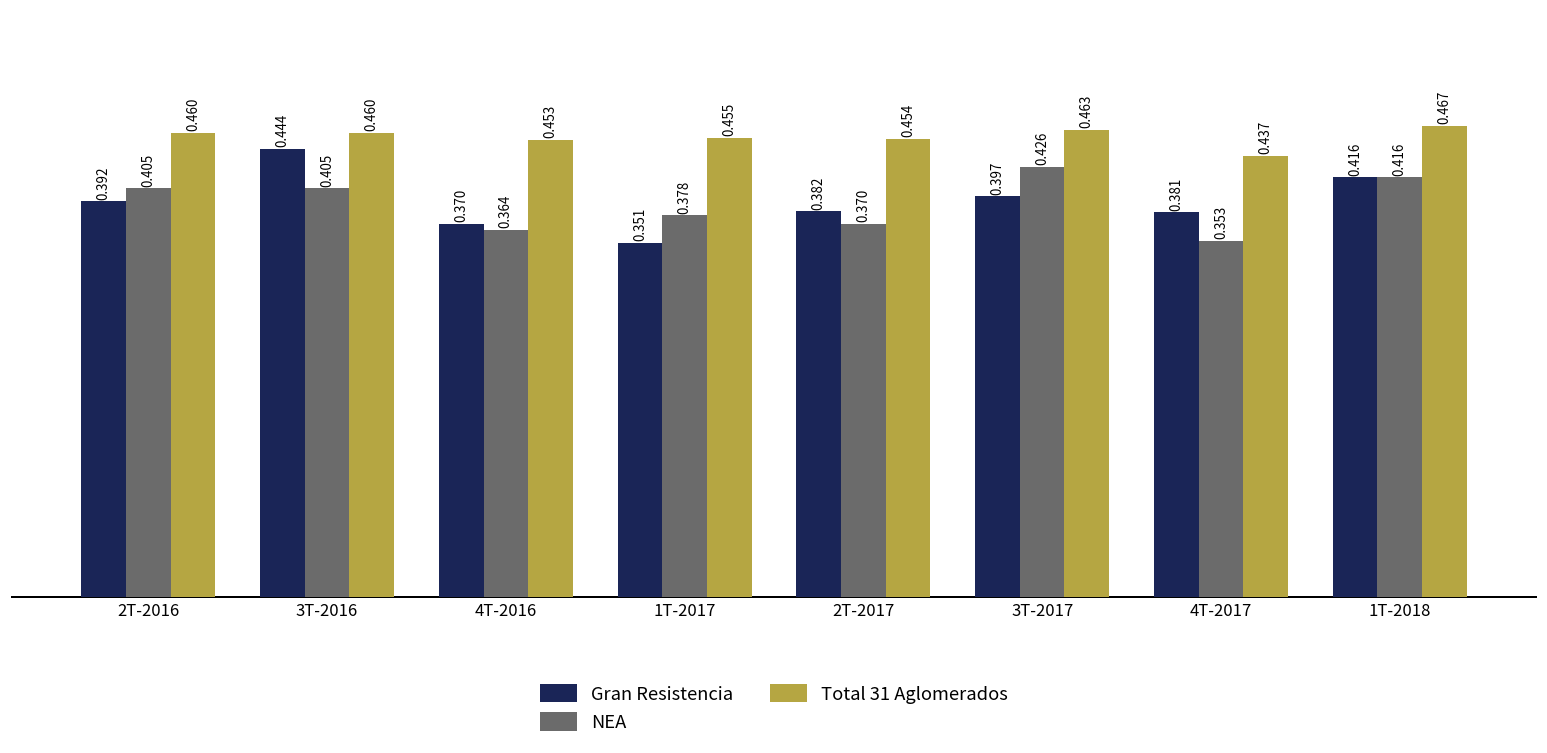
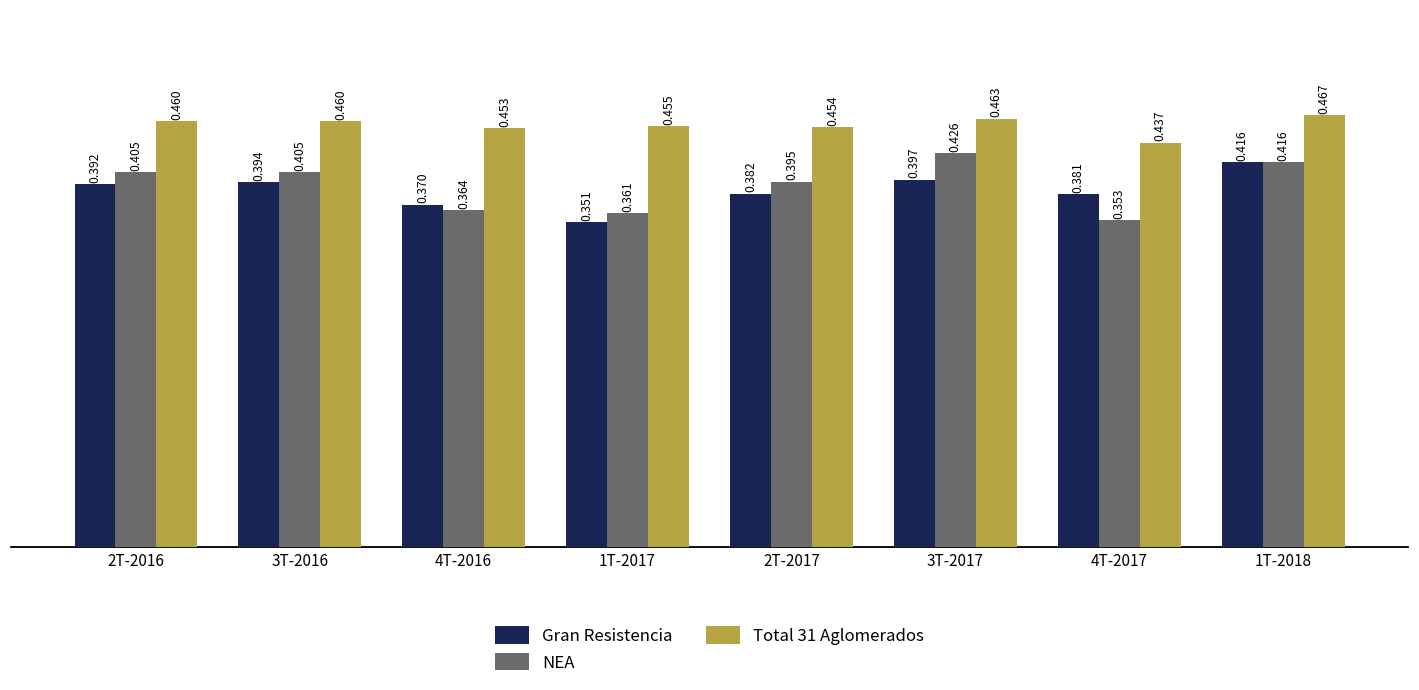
  {
    "Gran Resistencia": {
      "2T-2016": 0.392,
-     "3T-2016": 0.444,
+     "3T-2016": 0.394,
      "4T-2016": 0.370,
      "1T-2017": 0.351,
      "2T-2017": 0.382,
      "3T-2017": 0.397,
      "4T-2017": 0.381,
      "1T-2018": 0.416
    },
    "NEA": {
      "2T-2016": 0.405,
      "3T-2016": 0.405,
      "4T-2016": 0.364,
-     "1T-2017": 0.378,
-     "2T-2017": 0.370,
+     "1T-2017": 0.361,
+     "2T-2017": 0.395,
      "3T-2017": 0.426,
      "4T-2017": 0.353,
      "1T-2018": 0.416
    },
    "Total 31 Aglomerados": {
      "2T-2016": 0.460,
      "3T-2016": 0.460,
      "4T-2016": 0.453,
      "1T-2017": 0.455,
      "2T-2017": 0.454,
      "3T-2017": 0.463,
      "4T-2017": 0.437,
      "1T-2018": 0.467
    }
  }
